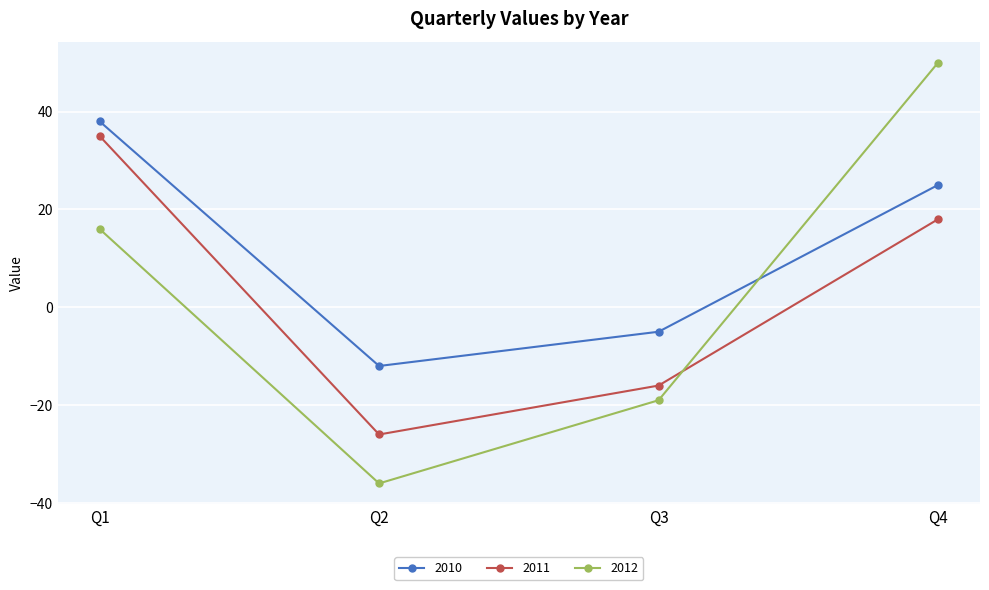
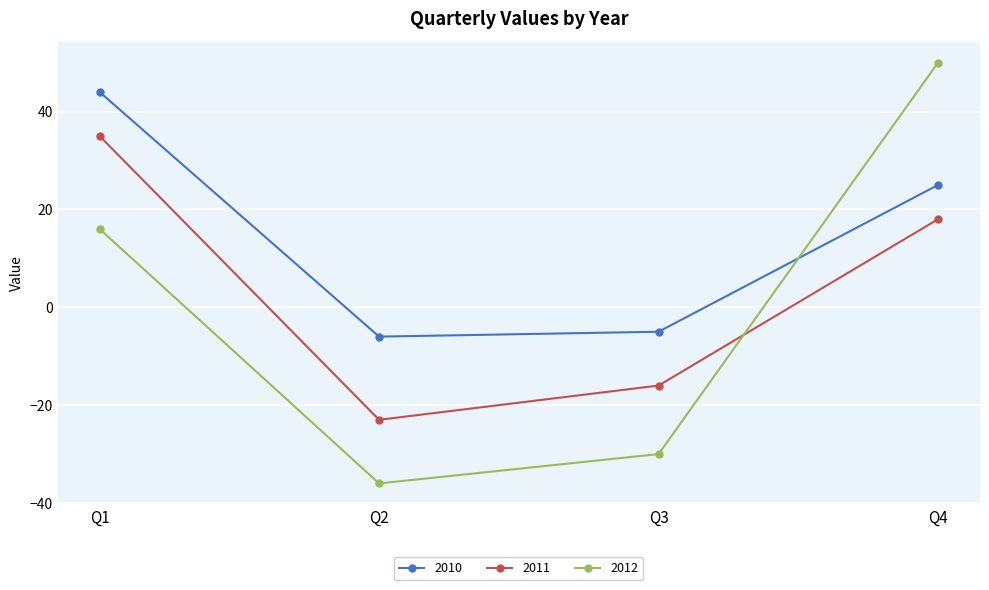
  {
    "2010": {
-     "Q1": 38,
-     "Q2": -12,
+     "Q1": 44,
+     "Q2": -6,
      "Q3": -5,
      "Q4": 25
    },
    "2011": {
      "Q1": 35,
-     "Q2": -26,
+     "Q2": -23,
      "Q3": -16,
      "Q4": 18
    },
    "2012": {
      "Q1": 16,
      "Q2": -36,
-     "Q3": -19,
+     "Q3": -30,
      "Q4": 50
    }
  }
